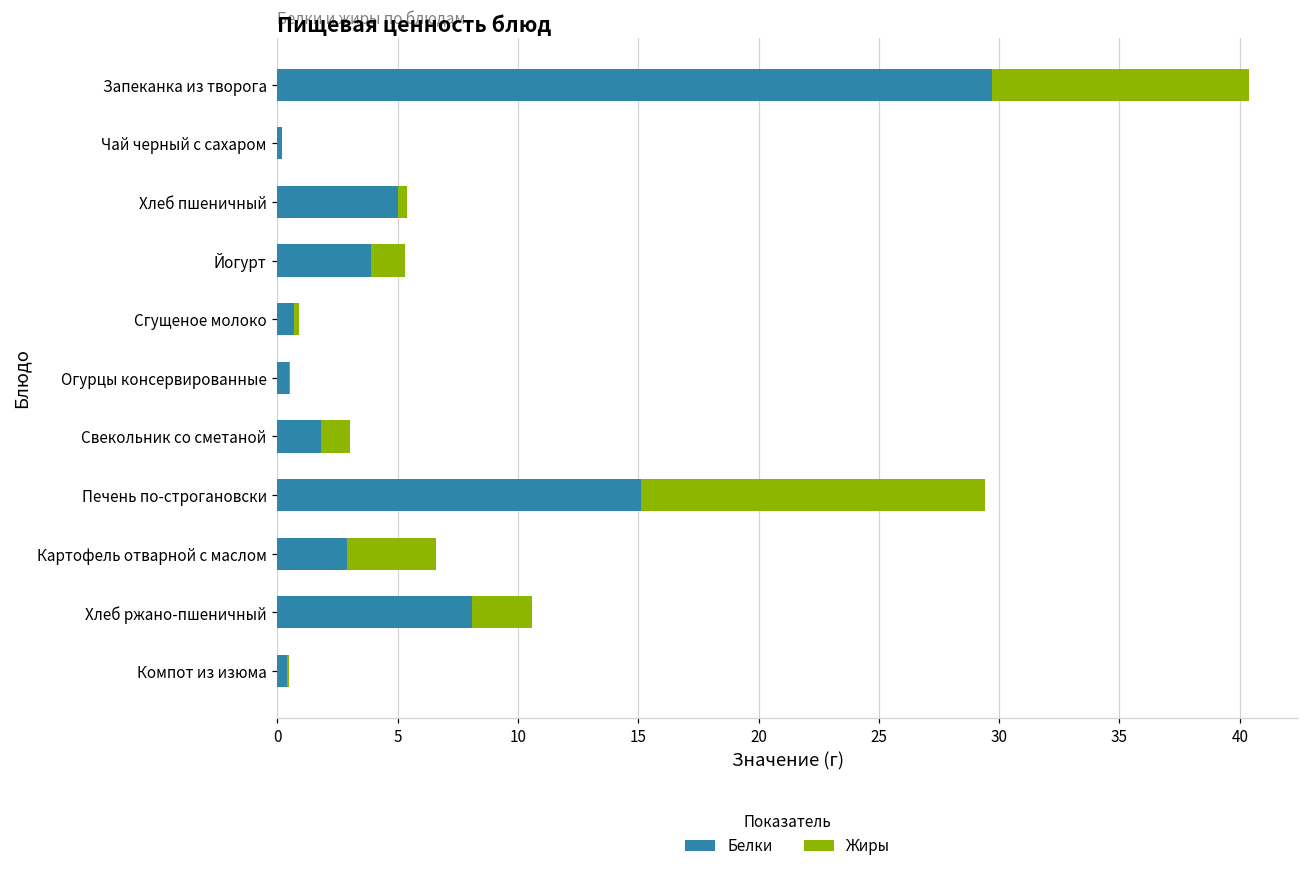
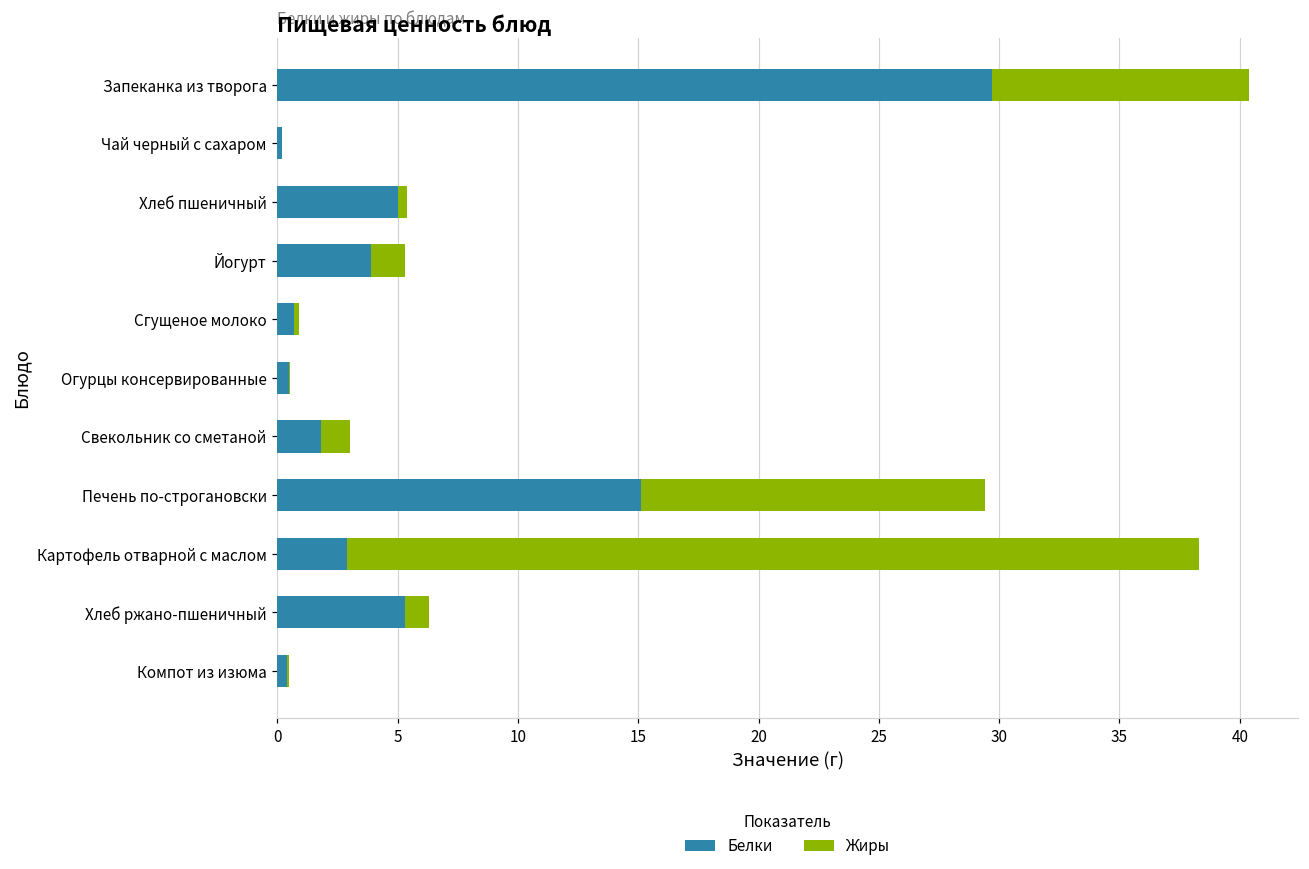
  {
    "Белки": {
      "Запеканка из творога": 29.7,
      "Чай черный с сахаром": 0.2,
      "Хлеб пшеничный": 5.0,
      "Йогурт": 3.9,
      "Сгущеное молоко": 0.7,
      "Огурцы консервированные": 0.5,
      "Свекольник со сметаной": 1.8,
      "Печень по-строгановски": 15.1,
      "Картофель отварной с маслом": 2.9,
-     "Хлеб ржано-пшеничный": 8.1,
+     "Хлеб ржано-пшеничный": 5.3,
      "Компот из изюма": 0.4
    },
    "Жиры": {
      "Запеканка из творога": 10.7,
      "Чай черный с сахаром": 0.0,
      "Хлеб пшеничный": 0.4,
      "Йогурт": 1.4,
      "Сгущеное молоко": 0.2,
      "Свекольник со сметаной": 1.2,
      "Печень по-строгановски": 14.3,
-     "Картофель отварной с маслом": 3.7,
-     "Хлеб ржано-пшеничный": 2.5
+     "Картофель отварной с маслом": 35.4,
+     "Хлеб ржано-пшеничный": 1.0
    }
  }
